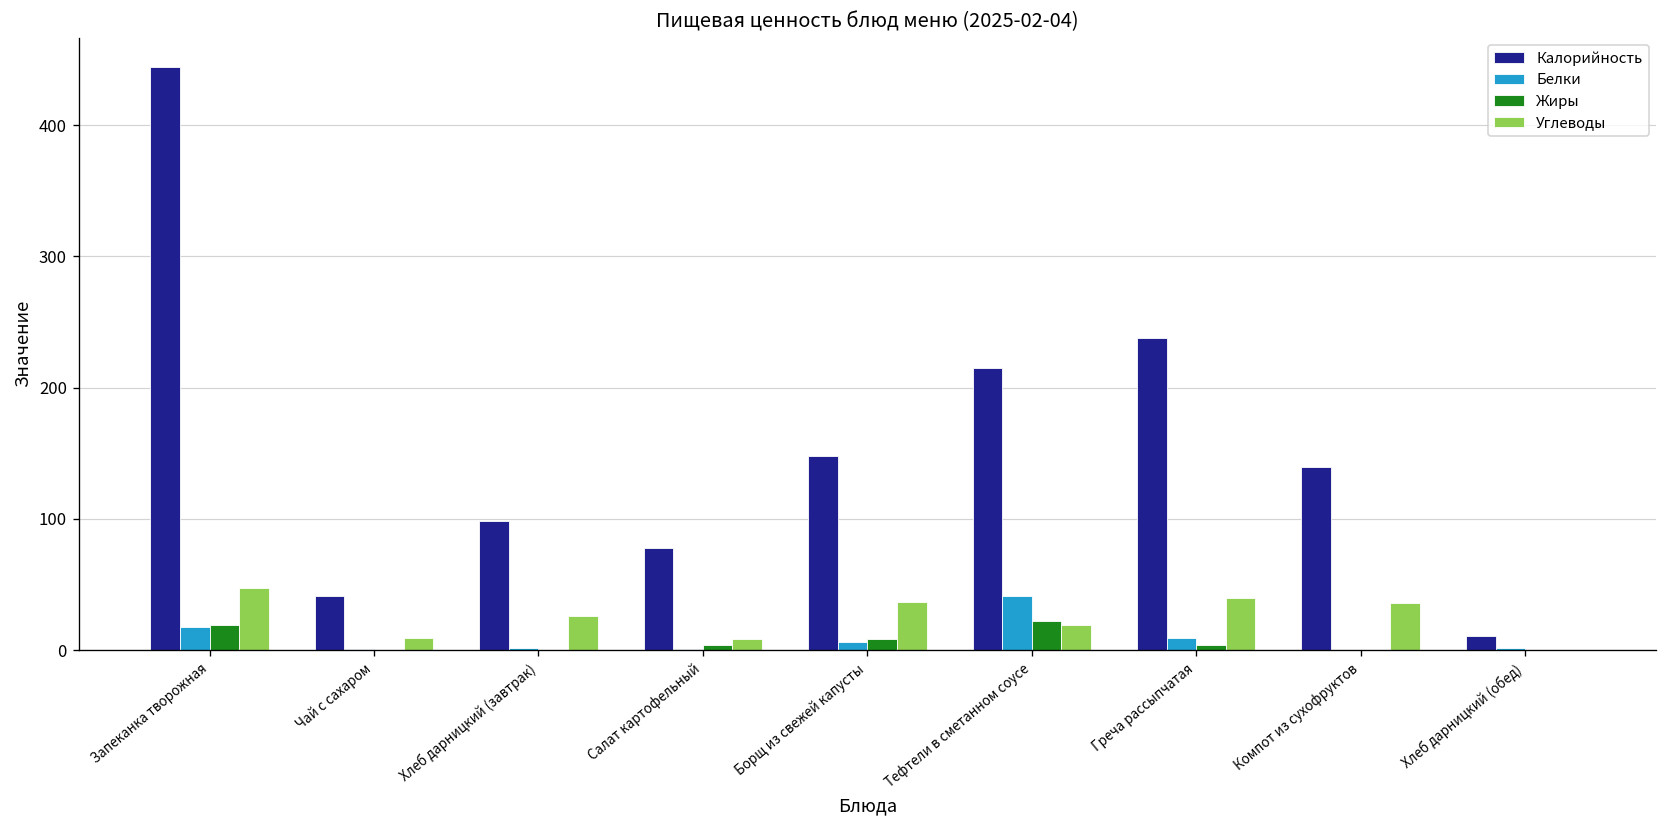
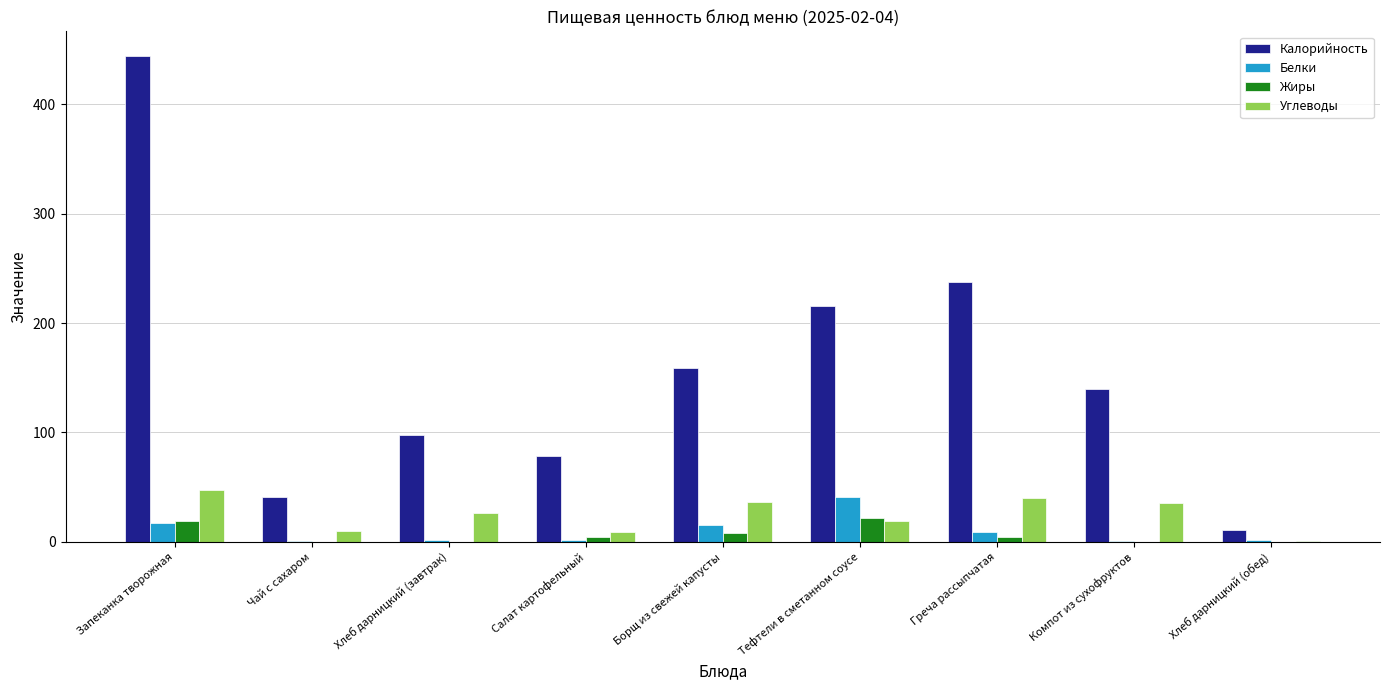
  {
    "Калорийность": {
      "Запеканка творожная": 445,
      "Чай с сахаром": 41,
      "Хлеб дарницкий (завтрак)": 98,
      "Салат картофельный": 78,
-     "Борщ из свежей капусты": 148,
+     "Борщ из свежей капусты": 159,
      "Тефтели в сметанном соусе": 215,
      "Греча рассыпчатая": 238,
      "Компот из сухофруктов": 140,
      "Хлеб дарницкий (обед)": 11
    },
    "Белки": {
      "Запеканка творожная": 18,
-     "Борщ из свежей капусты": 6,
+     "Борщ из свежей капусты": 15,
      "Тефтели в сметанном соусе": 41,
      "Греча рассыпчатая": 9
    },
    "Жиры": {
      "Запеканка творожная": 19,
      "Чай с сахаром": 0,
      "Салат картофельный": 4,
      "Борщ из свежей капусты": 8,
      "Тефтели в сметанном соусе": 22,
      "Греча рассыпчатая": 4,
      "Компот из сухофруктов": 0
    },
    "Углеводы": {
      "Запеканка творожная": 47,
      "Чай с сахаром": 9,
      "Хлеб дарницкий (завтрак)": 26,
      "Салат картофельный": 9,
      "Борщ из свежей капусты": 36,
      "Тефтели в сметанном соусе": 19,
      "Греча рассыпчатая": 40,
      "Компот из сухофруктов": 36
    }
  }
